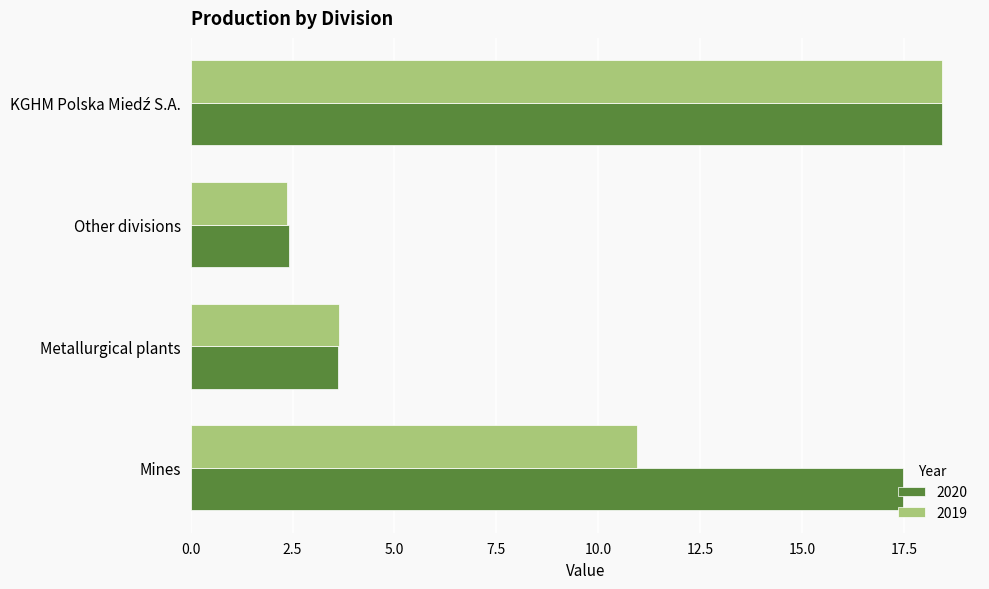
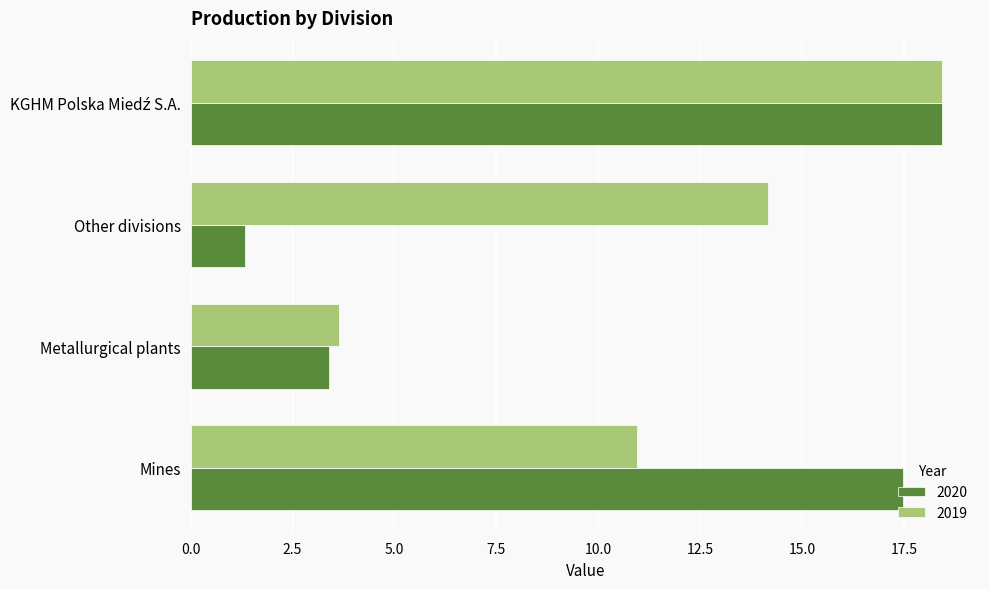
  {
    "2020": {
      "KGHM Polska Miedź S.A.": 18.4,
-     "Other divisions": 2.4,
-     "Metallurgical plants": 3.6,
+     "Other divisions": 1.3,
+     "Metallurgical plants": 3.4,
      "Mines": 17.5
    },
    "2019": {
      "KGHM Polska Miedź S.A.": 18.4,
-     "Other divisions": 2.4,
+     "Other divisions": 14.2,
      "Metallurgical plants": 3.6,
      "Mines": 11.0
    }
  }
